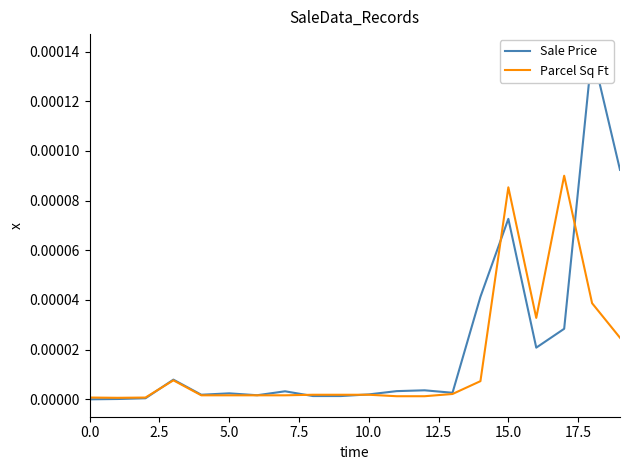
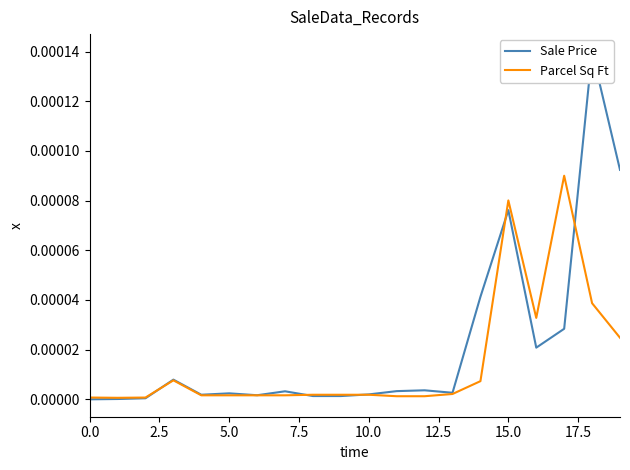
  {
    "Sale Price": {
-     "15.0": 0.000073
+     "15.0": 0.000076
    },
    "Parcel Sq Ft": {
-     "15.0": 0.000085
+     "15.0": 0.000080
    }
  }
